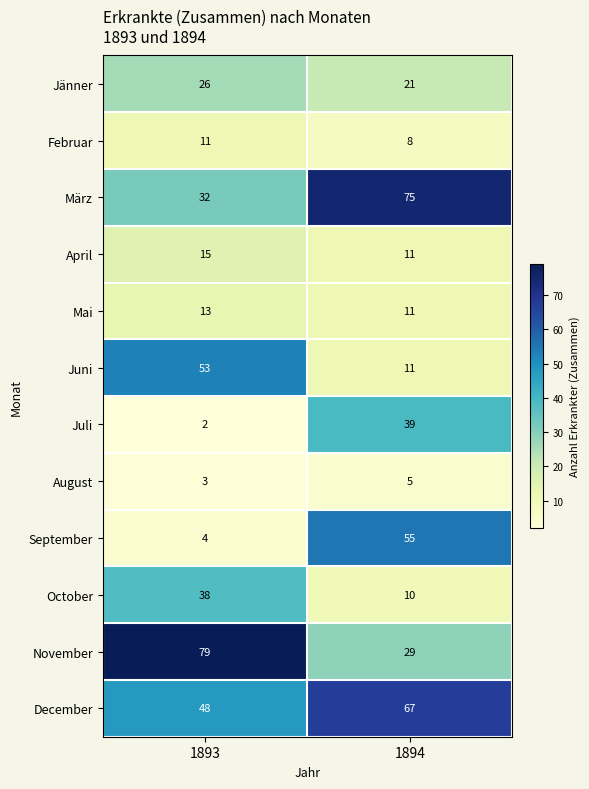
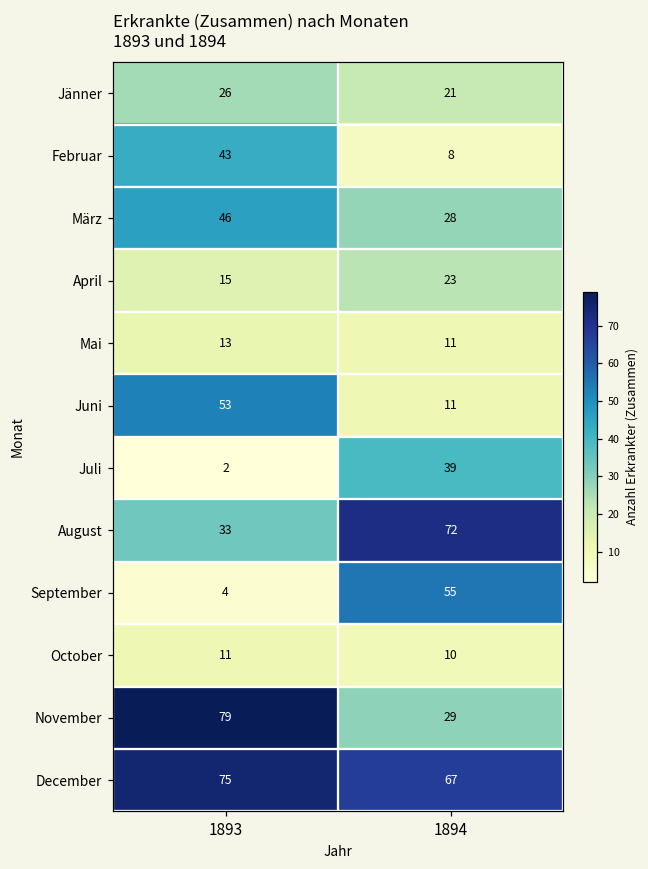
  {
    "Jänner": {
      "1893": 26,
      "1894": 21
    },
    "Februar": {
-     "1893": 11,
+     "1893": 43,
      "1894": 8
    },
    "März": {
-     "1893": 32,
-     "1894": 75
+     "1893": 46,
+     "1894": 28
    },
    "April": {
      "1893": 15,
-     "1894": 11
+     "1894": 23
    },
    "Mai": {
      "1893": 13,
      "1894": 11
    },
    "Juni": {
      "1893": 53,
      "1894": 11
    },
    "Juli": {
      "1893": 2,
      "1894": 39
    },
    "August": {
-     "1893": 3,
-     "1894": 5
+     "1893": 33,
+     "1894": 72
    },
    "September": {
      "1893": 4,
      "1894": 55
    },
    "October": {
-     "1893": 38,
+     "1893": 11,
      "1894": 10
    },
    "November": {
      "1893": 79,
      "1894": 29
    },
    "December": {
-     "1893": 48,
+     "1893": 75,
      "1894": 67
    }
  }
